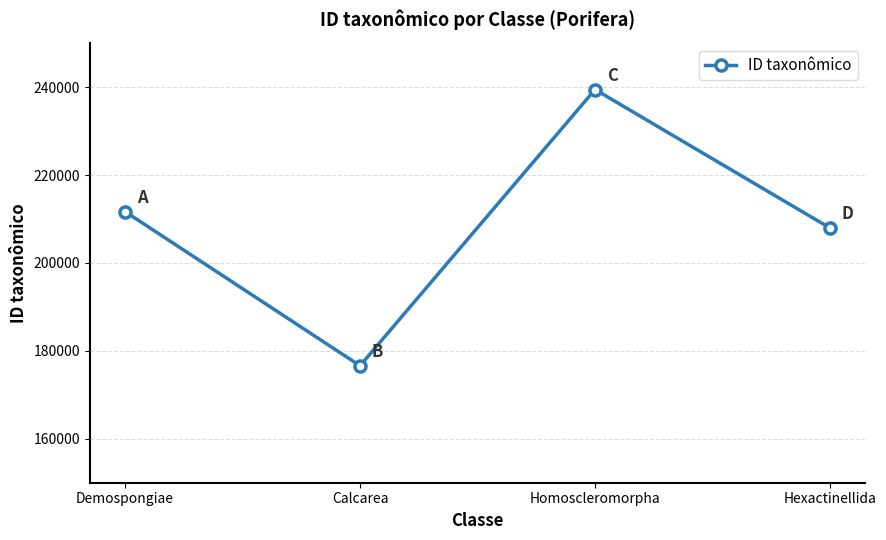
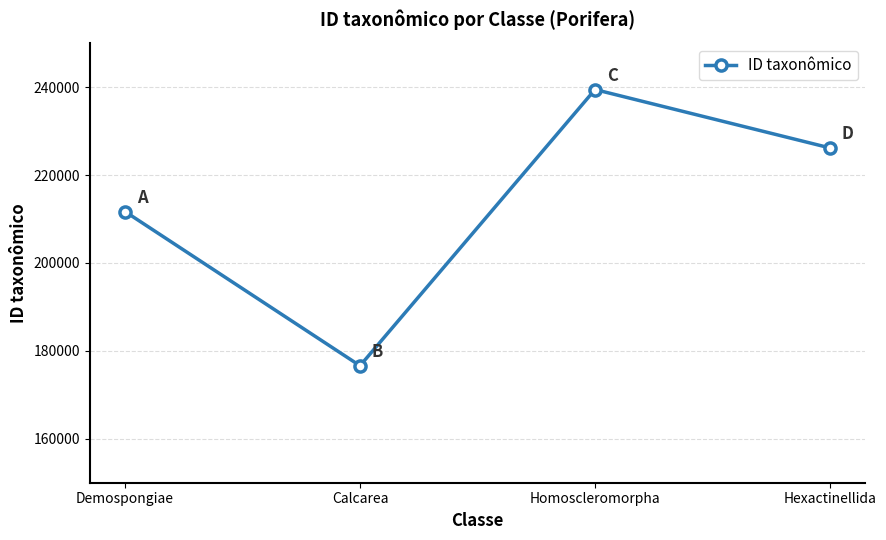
  {
    "Demospongiae": 212000,
    "Calcarea": 177000,
    "Homoscleromorpha": 239000,
-   "Hexactinellida": 208000
+   "Hexactinellida": 226000
  }
